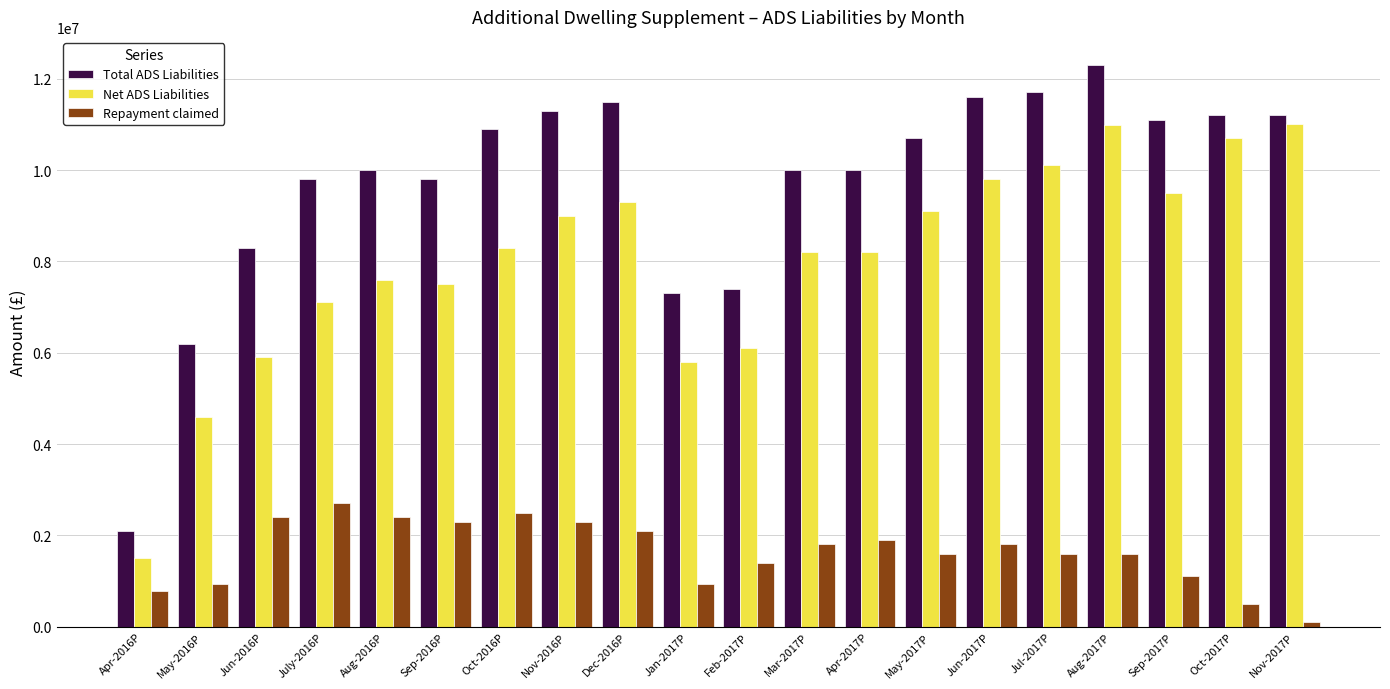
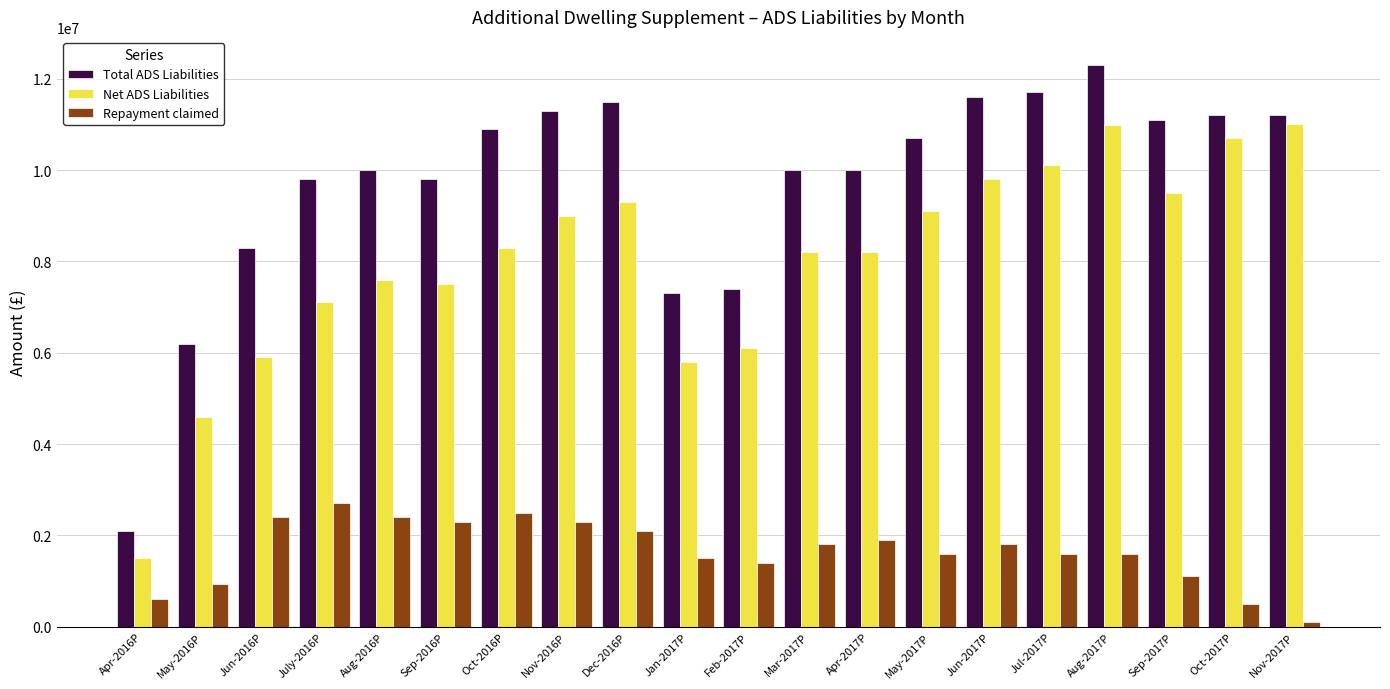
  {
    "Total ADS Liabilities": {
      "Apr-2016P": 2100000,
      "May-2016P": 6200000,
      "Jun-2016P": 8300000,
      "July-2016P": 9800000,
      "Aug-2016P": 10000000,
      "Sep-2016P": 9800000,
      "Oct-2016P": 10900000,
      "Nov-2016P": 11300000,
      "Dec-2016P": 11500000,
      "Jan-2017P": 7300000,
      "Feb-2017P": 7400000,
      "Mar-2017P": 10000000,
      "Apr-2017P": 10000000,
      "May-2017P": 10700000,
      "Jun-2017P": 11600000,
      "Jul-2017P": 11700000,
      "Aug-2017P": 12300000,
      "Sep-2017P": 11100000,
      "Oct-2017P": 11200000,
      "Nov-2017P": 11200000
    },
    "Net ADS Liabilities": {
      "Apr-2016P": 1500000,
      "May-2016P": 4600000,
      "Jun-2016P": 5900000,
      "July-2016P": 7100000,
      "Aug-2016P": 7600000,
      "Sep-2016P": 7500000,
      "Oct-2016P": 8300000,
      "Nov-2016P": 9000000,
      "Dec-2016P": 9300000,
      "Jan-2017P": 5800000,
      "Feb-2017P": 6100000,
      "Mar-2017P": 8200000,
      "Apr-2017P": 8200000,
      "May-2017P": 9100000,
      "Jun-2017P": 9800000,
      "Jul-2017P": 10100000,
      "Aug-2017P": 11000000,
      "Sep-2017P": 9500000,
      "Oct-2017P": 10700000,
      "Nov-2017P": 11000000
    },
    "Repayment claimed": {
-     "Apr-2016P": 800000,
+     "Apr-2016P": 600000,
      "May-2016P": 900000,
      "Jun-2016P": 2400000,
      "July-2016P": 2700000,
      "Aug-2016P": 2400000,
      "Sep-2016P": 2300000,
      "Oct-2016P": 2500000,
      "Nov-2016P": 2300000,
      "Dec-2016P": 2100000,
-     "Jan-2017P": 900000,
+     "Jan-2017P": 1500000,
      "Feb-2017P": 1400000,
      "Mar-2017P": 1800000,
      "Apr-2017P": 1900000,
      "May-2017P": 1600000,
      "Jun-2017P": 1800000,
      "Jul-2017P": 1600000,
      "Aug-2017P": 1600000,
      "Sep-2017P": 1100000,
      "Oct-2017P": 500000,
      "Nov-2017P": 100000
    }
  }
